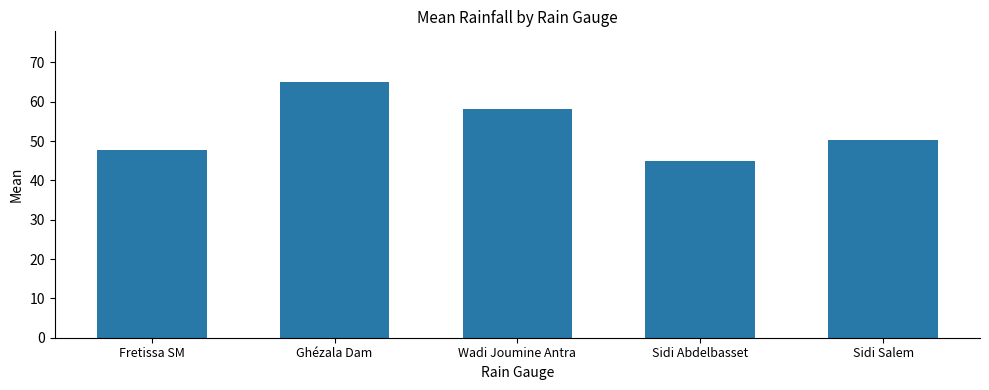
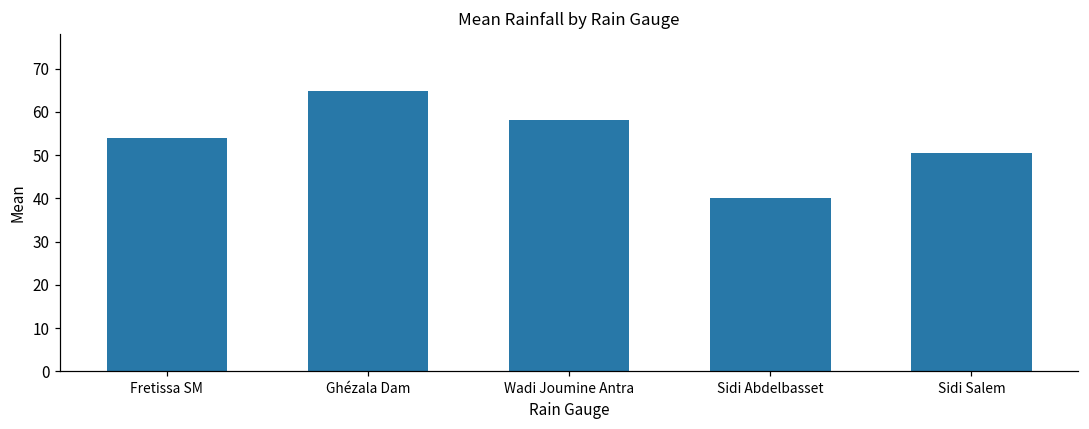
  {
-   "Fretissa SM": 48,
+   "Fretissa SM": 54,
    "Ghézala Dam": 65,
    "Wadi Joumine Antra": 58,
-   "Sidi Abdelbasset": 45,
+   "Sidi Abdelbasset": 40,
    "Sidi Salem": 50
  }
